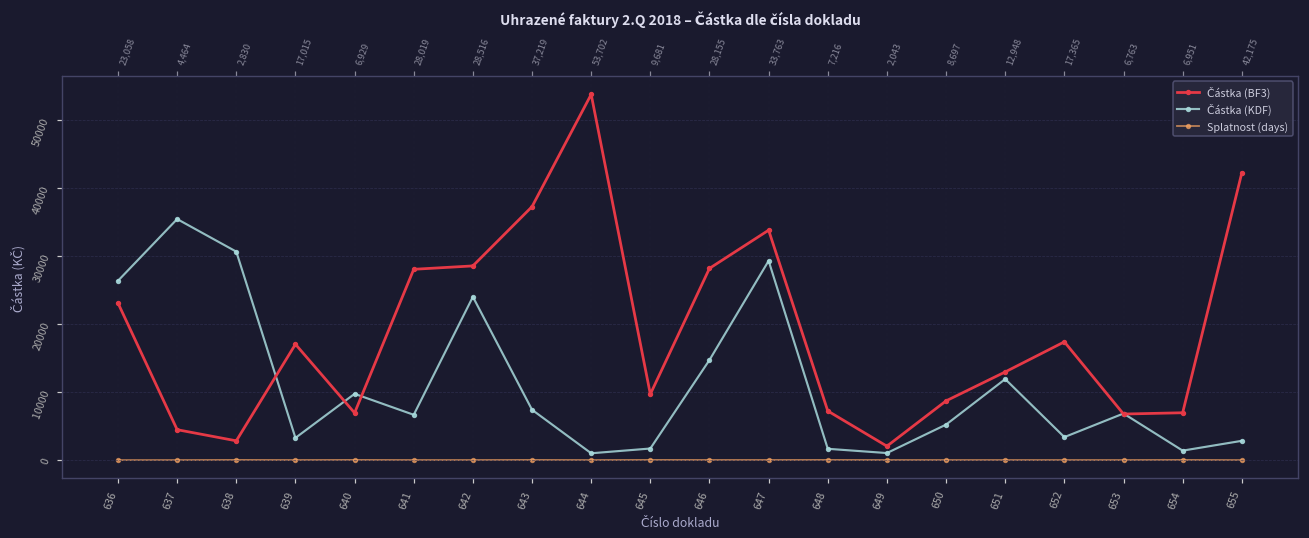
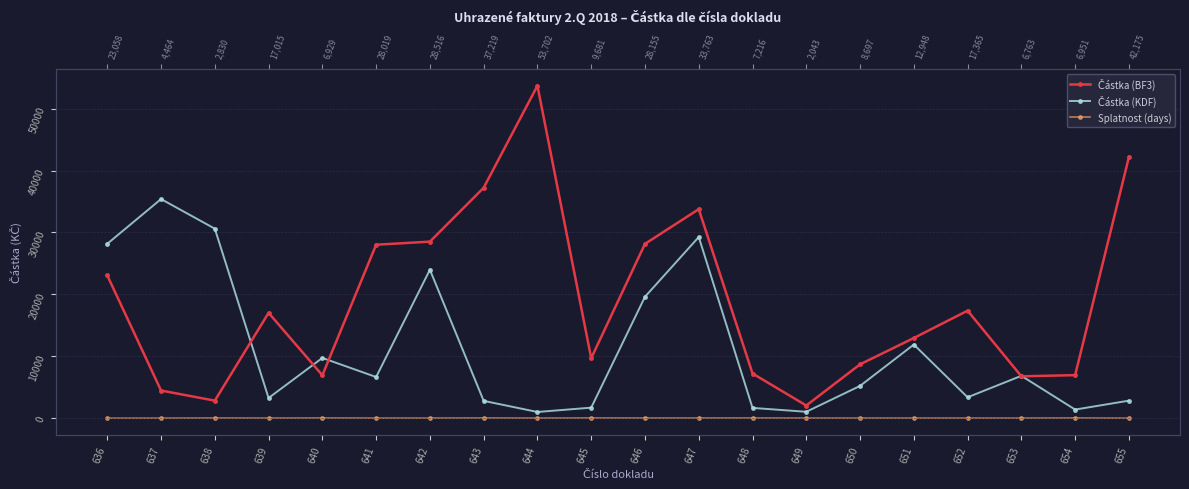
  {
    "Částka (BF3)": {
      "636": 23000,
      "637": 4000,
      "638": 3000,
      "639": 17000,
      "640": 7000,
      "641": 28000,
      "642": 29000,
      "643": 37000,
      "644": 54000,
      "645": 10000,
      "646": 28000,
      "647": 34000,
      "648": 7000,
      "649": 2000,
      "650": 9000,
      "651": 13000,
      "652": 17000,
      "654": 7000,
      "655": 42000
    },
    "Částka (KDF)": {
-     "636": 26000,
+     "636": 28000,
      "637": 35000,
      "638": 31000,
      "639": 3000,
      "640": 10000,
      "641": 7000,
      "642": 24000,
-     "643": 7000,
+     "643": 3000,
      "644": 1000,
      "645": 2000,
-     "646": 15000,
+     "646": 20000,
      "647": 29000,
      "648": 2000,
      "649": 1000,
      "650": 5000,
      "651": 12000,
      "652": 3000,
      "654": 1000,
      "655": 3000
    },
    "Splatnost (days)": {
      "636": 0,
      "637": 0,
      "638": 0,
      "639": 0,
      "640": 0,
      "641": 0,
      "642": 0,
      "643": 0,
      "644": 0,
      "645": 0,
      "646": 0,
      "647": 0,
      "648": 0,
      "649": 0,
      "650": 0,
      "651": 0,
      "652": 0,
      "653": 0,
      "654": 0,
      "655": 0
    }
  }
